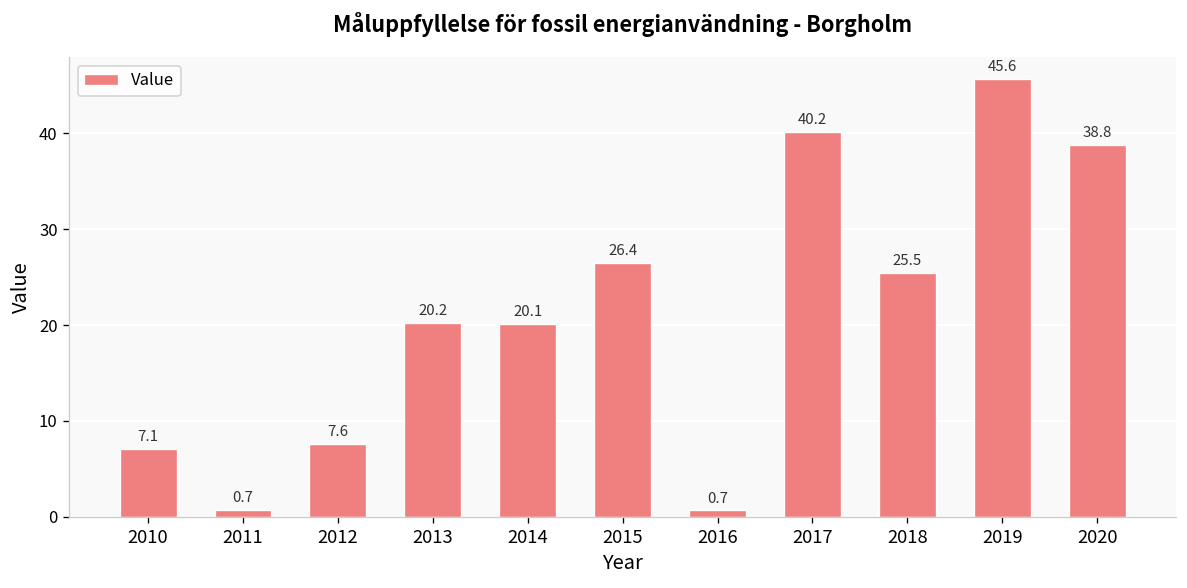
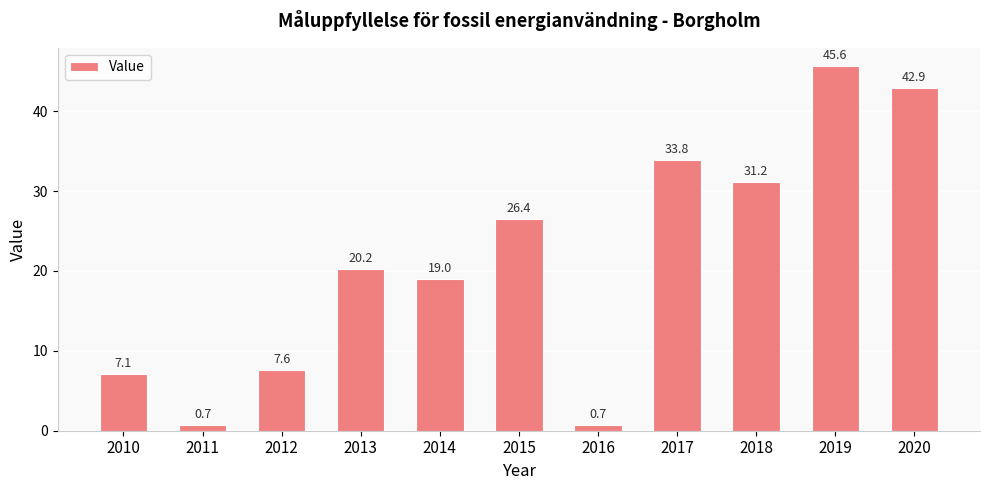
  {
    "2010": 7.1,
    "2011": 0.7,
    "2012": 7.6,
    "2013": 20.2,
-   "2014": 20.1,
+   "2014": 19.0,
    "2015": 26.4,
    "2016": 0.7,
-   "2017": 40.2,
-   "2018": 25.5,
+   "2017": 33.8,
+   "2018": 31.2,
    "2019": 45.6,
-   "2020": 38.8
+   "2020": 42.9
  }
